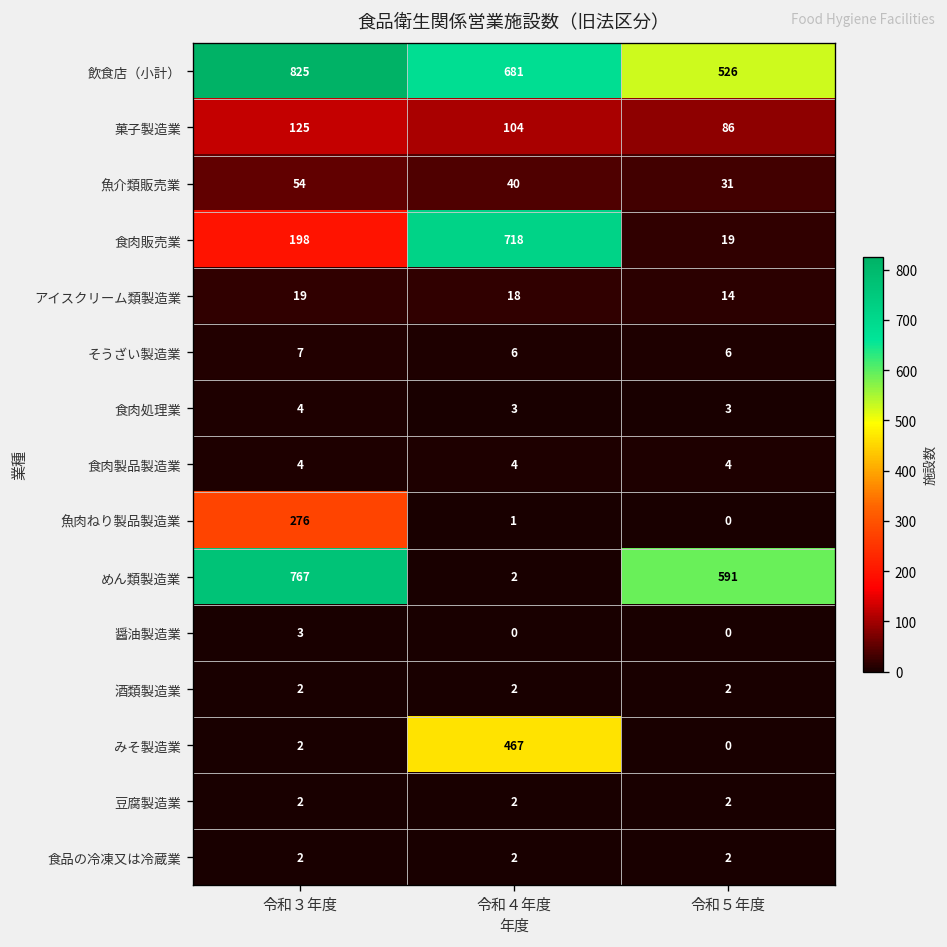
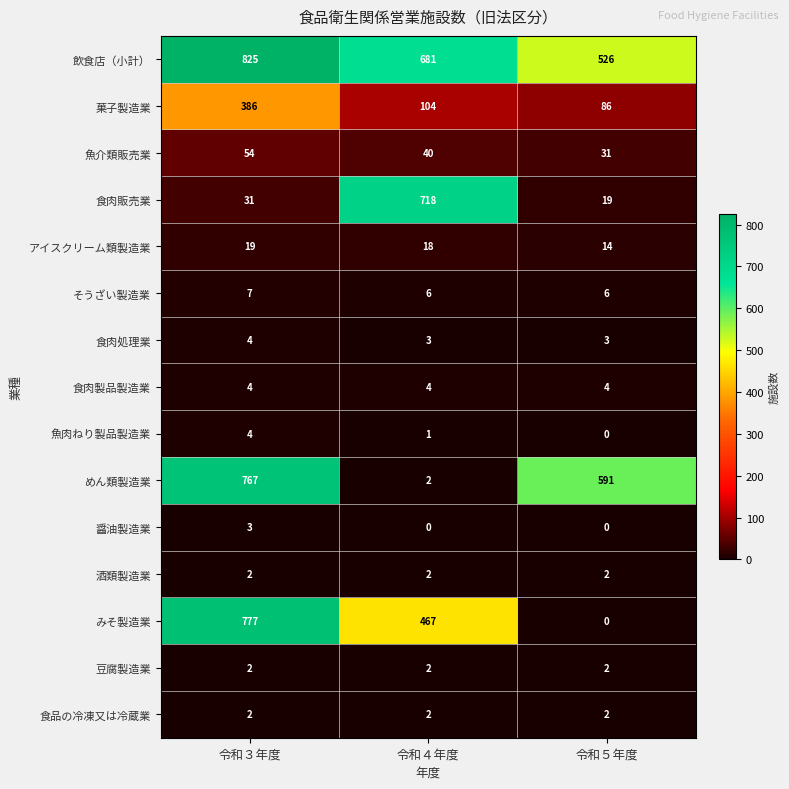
  {
    "飲食店（小計）": {
      "令和３年度": 825,
      "令和４年度": 681,
      "令和５年度": 526
    },
    "菓子製造業": {
-     "令和３年度": 125,
+     "令和３年度": 386,
      "令和４年度": 104,
      "令和５年度": 86
    },
    "魚介類販売業": {
      "令和３年度": 54,
      "令和４年度": 40,
      "令和５年度": 31
    },
    "食肉販売業": {
-     "令和３年度": 198,
+     "令和３年度": 31,
      "令和４年度": 718,
      "令和５年度": 19
    },
    "アイスクリーム類製造業": {
      "令和３年度": 19,
      "令和４年度": 18,
      "令和５年度": 14
    },
    "そうざい製造業": {
      "令和３年度": 7,
      "令和４年度": 6,
      "令和５年度": 6
    },
    "食肉処理業": {
      "令和３年度": 4,
      "令和４年度": 3,
      "令和５年度": 3
    },
    "食肉製品製造業": {
      "令和３年度": 4,
      "令和４年度": 4,
      "令和５年度": 4
    },
    "魚肉ねり製品製造業": {
-     "令和３年度": 276,
+     "令和３年度": 4,
      "令和４年度": 1,
      "令和５年度": 0
    },
    "めん類製造業": {
      "令和３年度": 767,
      "令和４年度": 2,
      "令和５年度": 591
    },
    "醤油製造業": {
      "令和３年度": 3,
      "令和４年度": 0,
      "令和５年度": 0
    },
    "酒類製造業": {
      "令和３年度": 2,
      "令和４年度": 2,
      "令和５年度": 2
    },
    "みそ製造業": {
-     "令和３年度": 2,
+     "令和３年度": 777,
      "令和４年度": 467,
      "令和５年度": 0
    },
    "豆腐製造業": {
      "令和３年度": 2,
      "令和４年度": 2,
      "令和５年度": 2
    },
    "食品の冷凍又は冷蔵業": {
      "令和３年度": 2,
      "令和４年度": 2,
      "令和５年度": 2
    }
  }
